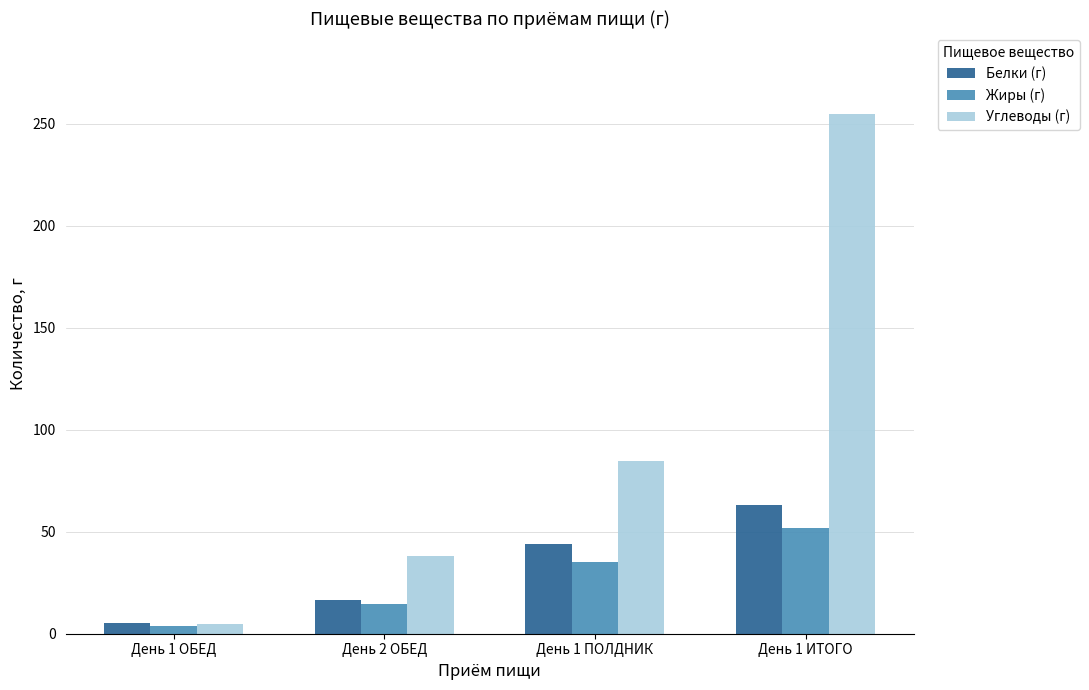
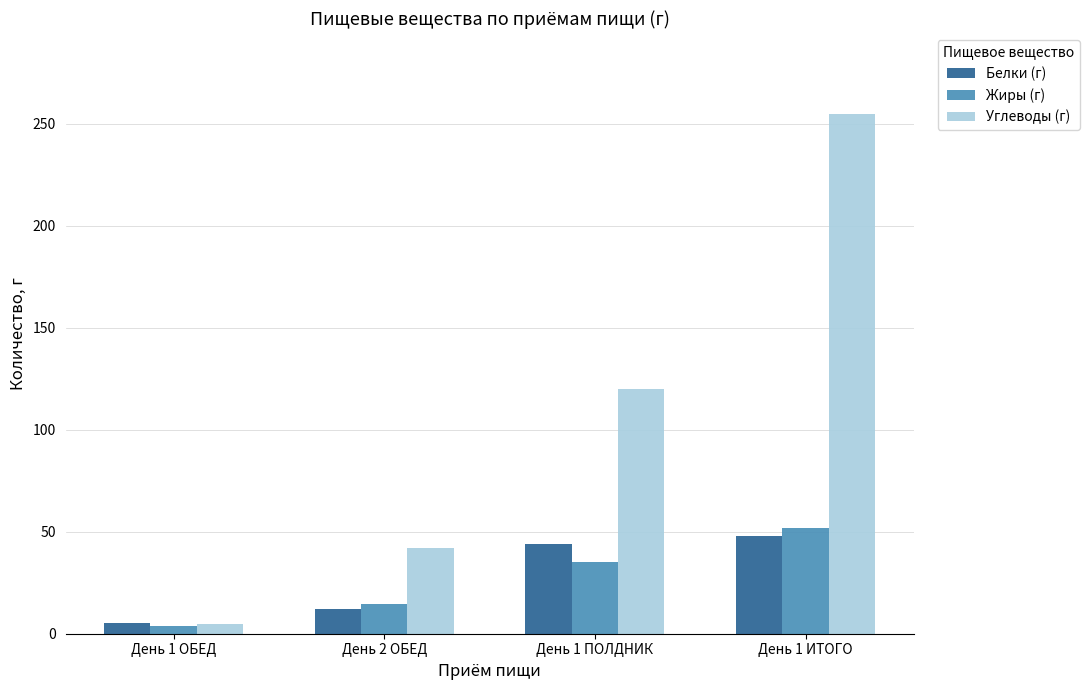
  {
    "Белки (г)": {
      "День 1 ОБЕД": 5,
-     "День 2 ОБЕД": 17,
+     "День 2 ОБЕД": 12,
      "День 1 ПОЛДНИК": 44,
-     "День 1 ИТОГО": 63
+     "День 1 ИТОГО": 48
    },
    "Жиры (г)": {
      "День 1 ОБЕД": 4,
      "День 2 ОБЕД": 14,
      "День 1 ПОЛДНИК": 35,
      "День 1 ИТОГО": 52
    },
    "Углеводы (г)": {
      "День 1 ОБЕД": 5,
-     "День 2 ОБЕД": 38,
-     "День 1 ПОЛДНИК": 84,
+     "День 2 ОБЕД": 42,
+     "День 1 ПОЛДНИК": 120,
      "День 1 ИТОГО": 255
    }
  }
